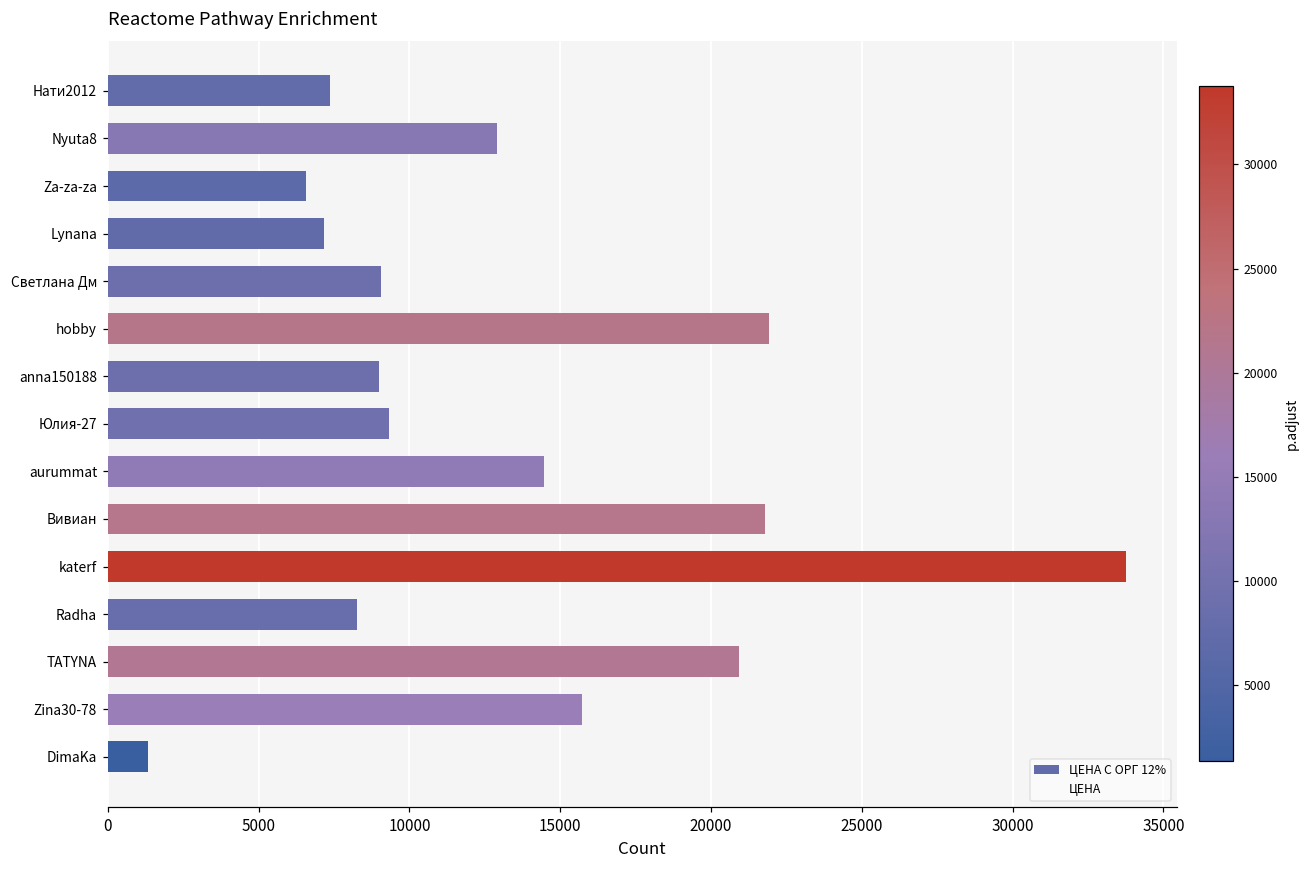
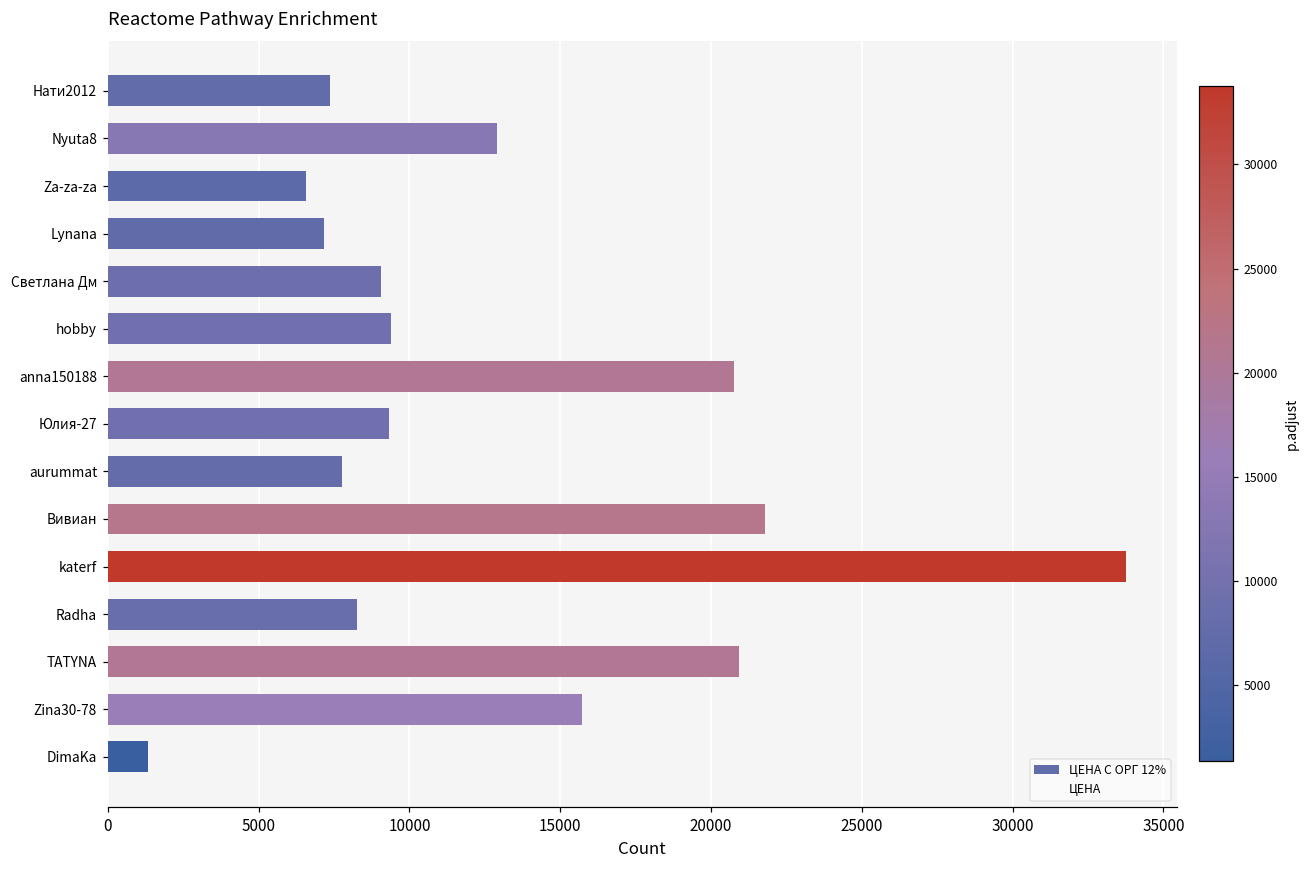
  {
    "ЦЕНА С ОРГ 12%": {
      "Нати2012": 7400,
      "Nyuta8": 12900,
      "Za-za-za": 6600,
      "Lynana": 7200,
      "Светлана Дм": 9100,
-     "hobby": 21900,
-     "anna150188": 9000,
+     "hobby": 9400,
+     "anna150188": 20800,
      "Юлия-27": 9300,
-     "aurummat": 14500,
+     "aurummat": 7800,
      "Вивиан": 21800,
      "katerf": 33800,
      "Radha": 8300,
      "TATYNA": 20900,
      "Zina30-78": 15700,
      "DimaKa": 1300
    }
  }
